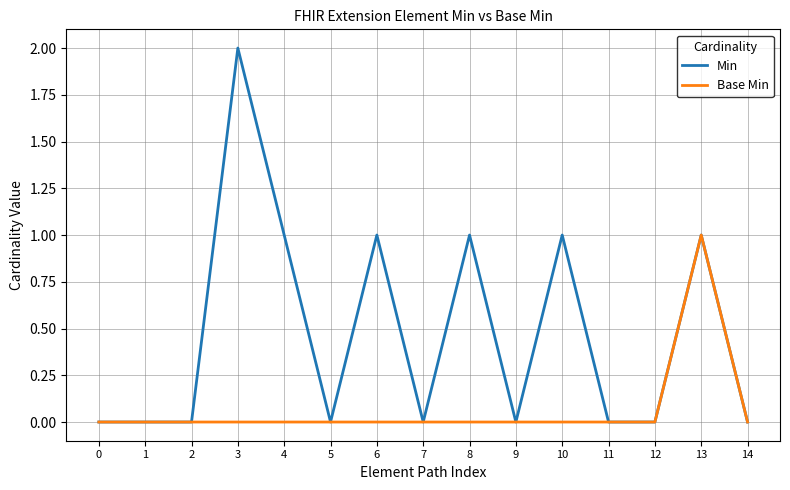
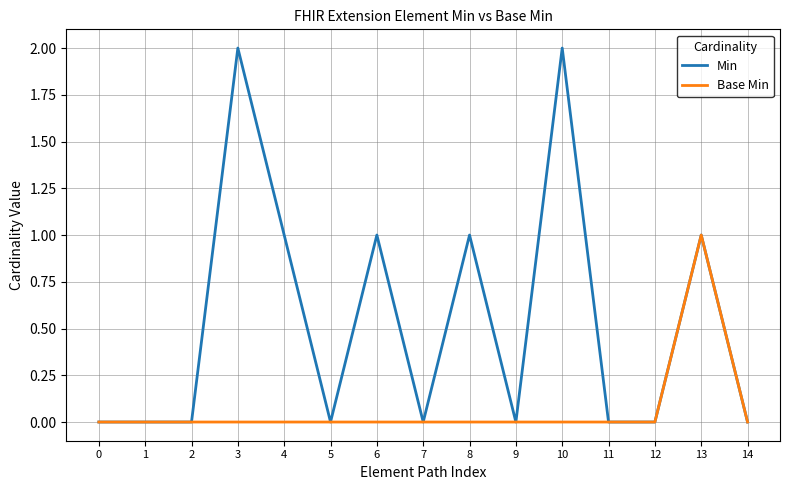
  {
    "Min": {
      "3": 2,
      "4": 1,
      "6": 1,
      "8": 1,
-     "10": 1
+     "10": 2
    },
    "Base Min": {
      "3": 0,
      "4": 0,
      "6": 0,
      "8": 0,
      "10": 0
    }
  }
